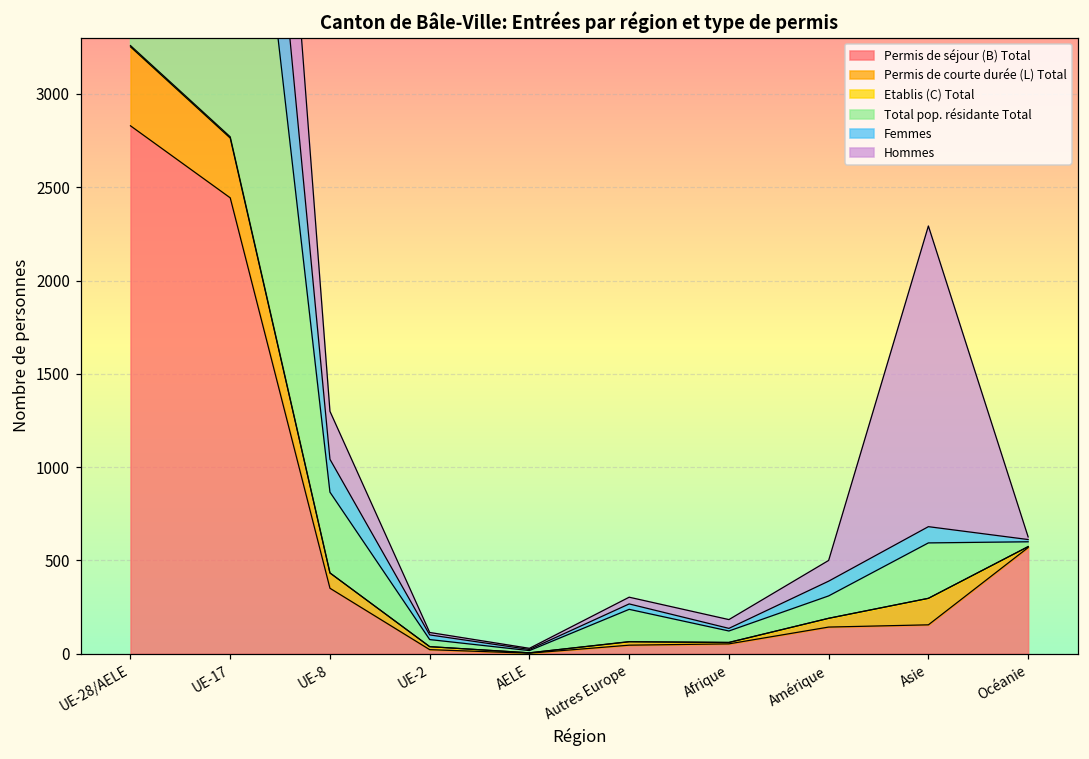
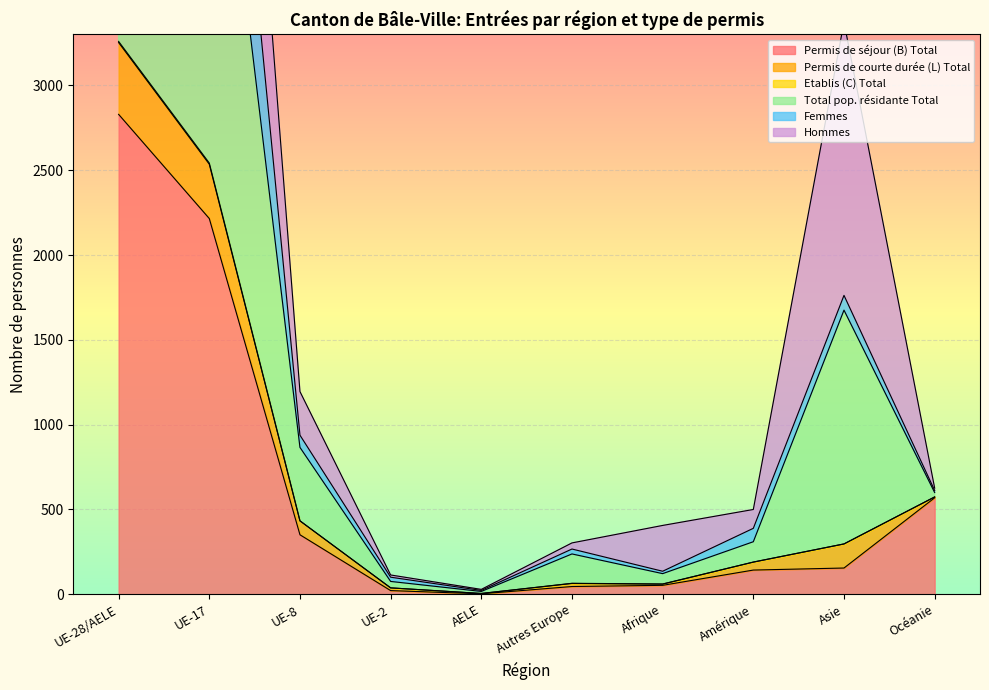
  {
    "Permis de séjour (B) Total": {
      "UE-28/AELE": 2830,
-     "UE-17": 2440,
+     "UE-17": 2220,
      "UE-8": 350,
      "UE-2": 20,
      "Autres Europe": 50,
      "Amérique": 140,
      "Asie": 160
    },
    "Total pop. résidante Total": {
      "UE-8": 430,
      "UE-2": 40,
      "Autres Europe": 170,
      "Amérique": 120,
-     "Asie": 300
+     "Asie": 1380
    },
    "Femmes": {
-     "UE-8": 180,
+     "UE-8": 70,
      "Autres Europe": 30,
      "Amérique": 80,
      "Asie": 90
    },
    "Hommes": {
      "UE-8": 260,
      "Autres Europe": 40,
-     "Afrique": 50,
+     "Afrique": 270,
      "Amérique": 110
    }
  }
